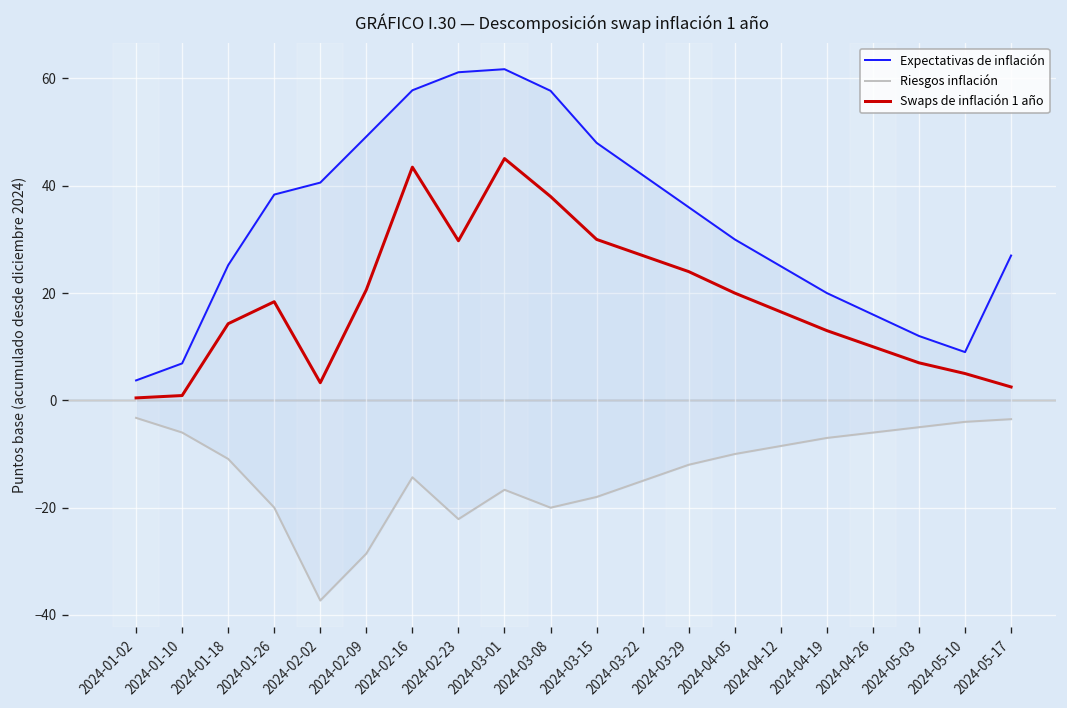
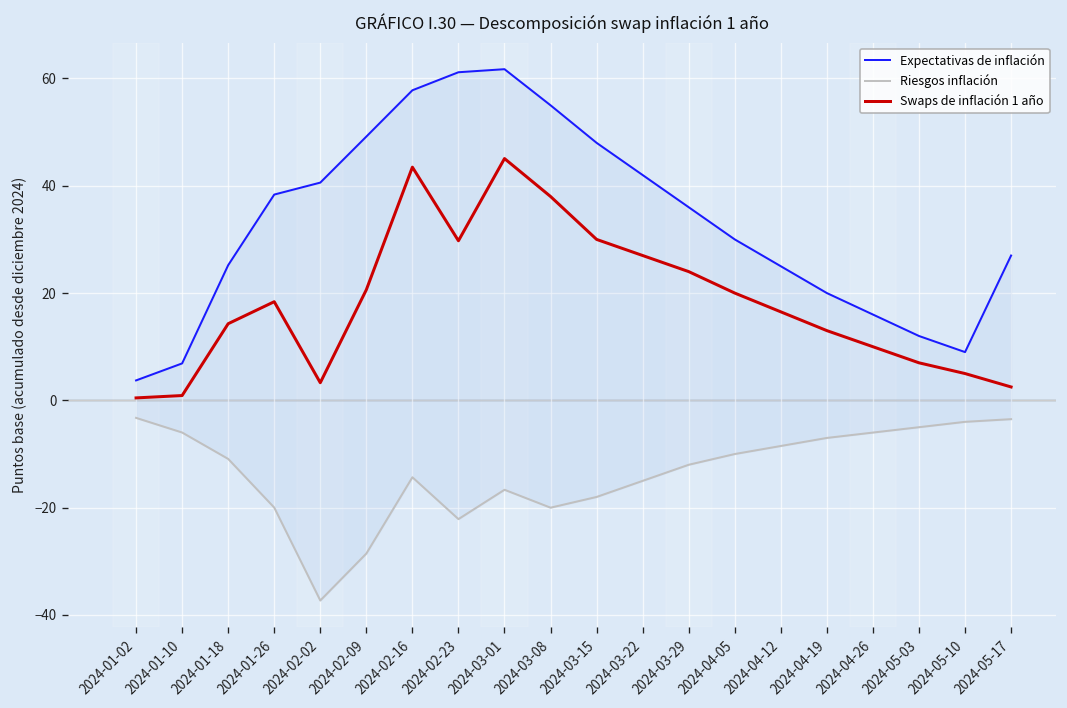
  {
    "Expectativas de inflación": {
      "2024-01-02": 4,
      "2024-01-10": 7,
      "2024-01-18": 25,
      "2024-01-26": 38,
      "2024-02-02": 41,
      "2024-02-09": 49,
      "2024-02-16": 58,
      "2024-02-23": 61,
      "2024-03-01": 62,
-     "2024-03-08": 58,
+     "2024-03-08": 55,
      "2024-03-15": 48,
      "2024-03-22": 42,
      "2024-03-29": 36,
      "2024-04-05": 30,
      "2024-04-12": 25,
      "2024-04-19": 20,
      "2024-04-26": 16,
      "2024-05-03": 12,
      "2024-05-10": 9,
      "2024-05-17": 27
    },
    "Riesgos inflación": {
      "2024-01-02": -3,
      "2024-01-10": -6,
      "2024-01-18": -11,
      "2024-01-26": -20,
      "2024-02-02": -37,
      "2024-02-09": -29,
      "2024-02-16": -14,
      "2024-02-23": -22,
      "2024-03-01": -17,
      "2024-03-08": -20,
      "2024-03-15": -18,
      "2024-03-22": -15,
      "2024-03-29": -12,
      "2024-04-05": -10,
      "2024-04-12": -9,
      "2024-04-19": -7,
      "2024-04-26": -6,
      "2024-05-03": -5,
      "2024-05-10": -4,
      "2024-05-17": -4
    },
    "Swaps de inflación 1 año": {
      "2024-01-02": 0,
      "2024-01-10": 1,
      "2024-01-18": 14,
      "2024-01-26": 18,
      "2024-02-02": 3,
      "2024-02-09": 21,
      "2024-02-16": 43,
      "2024-02-23": 30,
      "2024-03-01": 45,
      "2024-03-08": 38,
      "2024-03-15": 30,
      "2024-03-22": 27,
      "2024-03-29": 24,
      "2024-04-05": 20,
      "2024-04-12": 17,
      "2024-04-19": 13,
      "2024-04-26": 10,
      "2024-05-03": 7,
      "2024-05-10": 5,
      "2024-05-17": 3
    }
  }
